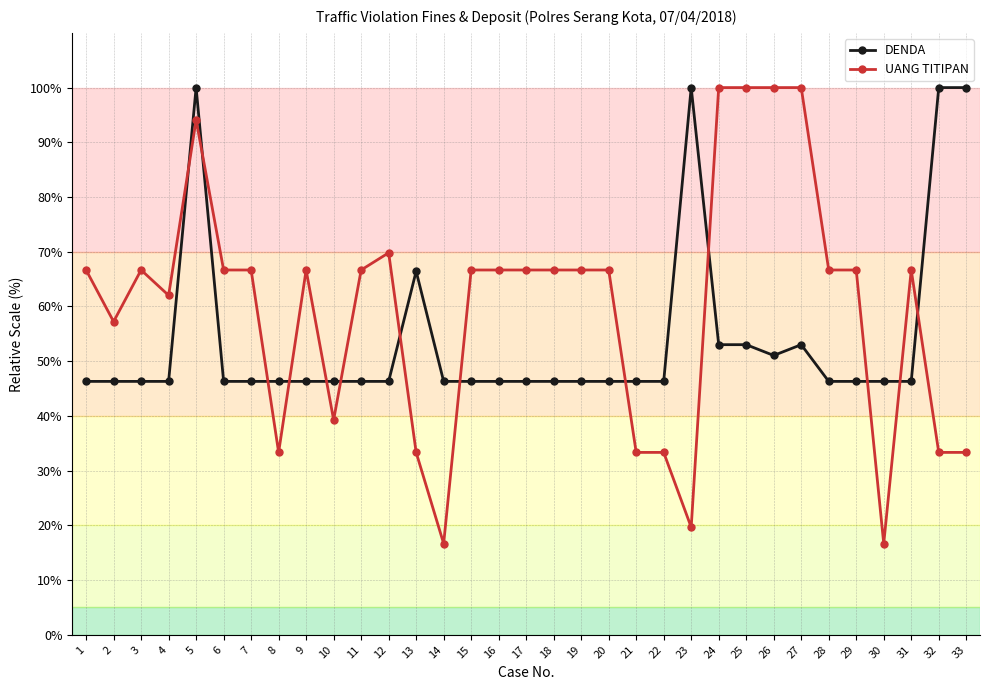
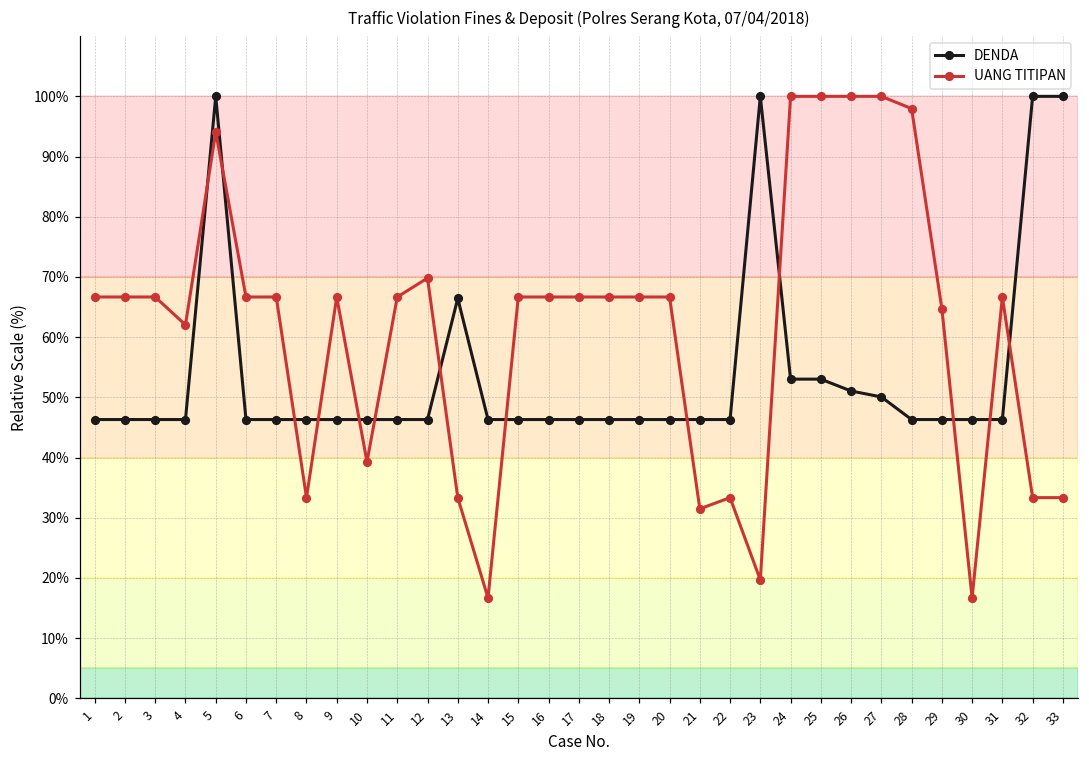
  {
    "DENDA": {
      "1": "46%",
      "2": "46%",
      "3": "46%",
      "4": "46%",
      "5": "100%",
      "6": "46%",
      "7": "46%",
      "8": "46%",
      "9": "46%",
      "10": "46%",
      "11": "46%",
      "12": "46%",
      "13": "66%",
      "14": "46%",
      "15": "46%",
      "16": "46%",
      "17": "46%",
      "18": "46%",
      "19": "46%",
      "20": "46%",
      "21": "46%",
      "22": "46%",
      "23": "100%",
      "24": "53%",
      "25": "53%",
      "26": "51%",
-     "27": "53%",
+     "27": "50%",
      "28": "46%",
      "29": "46%",
      "30": "46%",
      "31": "46%",
      "32": "100%",
      "33": "100%"
    },
    "UANG TITIPAN": {
      "1": "67%",
-     "2": "57%",
+     "2": "67%",
      "3": "67%",
      "4": "62%",
      "5": "94%",
      "6": "67%",
      "7": "67%",
      "8": "33%",
      "9": "67%",
      "10": "39%",
      "11": "67%",
      "12": "70%",
      "13": "33%",
      "14": "17%",
      "15": "67%",
      "16": "67%",
      "17": "67%",
      "18": "67%",
      "19": "67%",
      "20": "67%",
-     "21": "33%",
+     "21": "31%",
      "22": "33%",
      "23": "20%",
      "24": "100%",
      "25": "100%",
      "26": "100%",
      "27": "100%",
-     "28": "67%",
-     "29": "67%",
+     "28": "98%",
+     "29": "65%",
      "30": "17%",
      "31": "67%",
      "32": "33%",
      "33": "33%"
    }
  }
